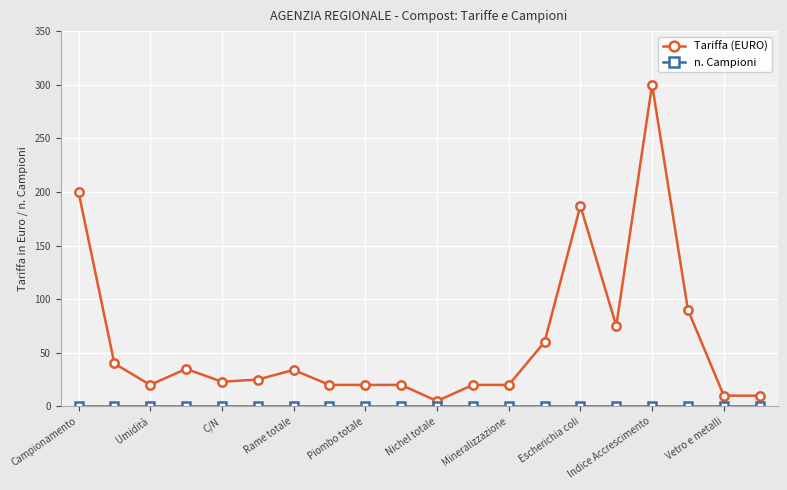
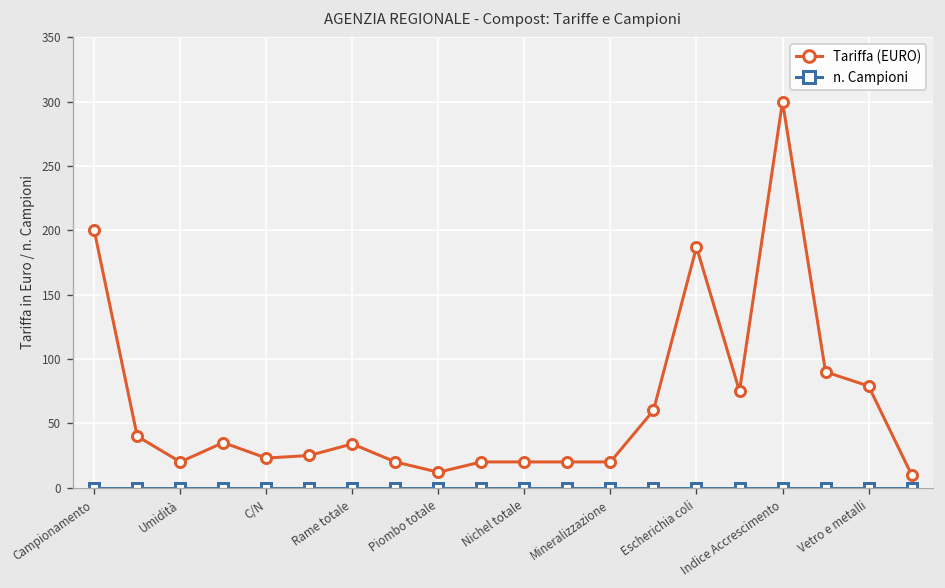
  {
    "Tariffa (EURO)": {
      "Campionamento": 200,
      "Umidità": 20,
      "C/N": 23,
      "Rame totale": 34,
-     "Piombo totale": 20,
-     "Nichel totale": 5,
+     "Piombo totale": 12,
+     "Nichel totale": 20,
      "Mineralizzazione": 20,
      "Escherichia coli": 187,
      "Indice Accrescimento": 300,
-     "Vetro e metalli": 10
+     "Vetro e metalli": 79
    },
    "n. Campioni": {
      "Campionamento": 0,
      "Umidità": 0,
      "C/N": 0,
      "Rame totale": 0,
      "Piombo totale": 0,
      "Nichel totale": 0,
      "Mineralizzazione": 0,
      "Escherichia coli": 0,
      "Indice Accrescimento": 0,
      "Vetro e metalli": 0
    }
  }
